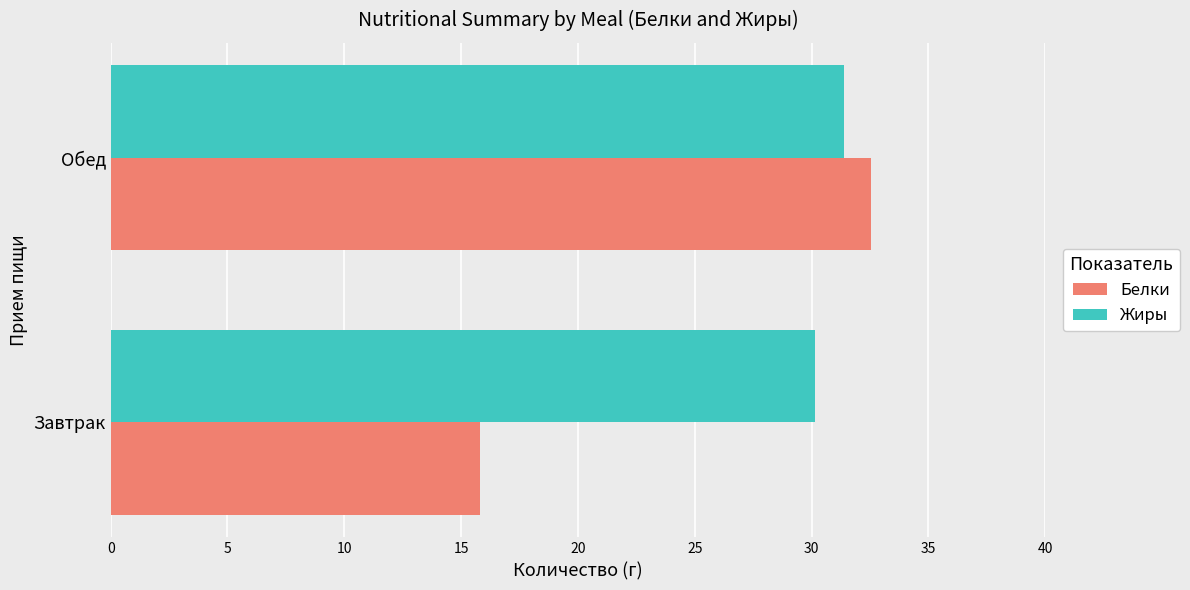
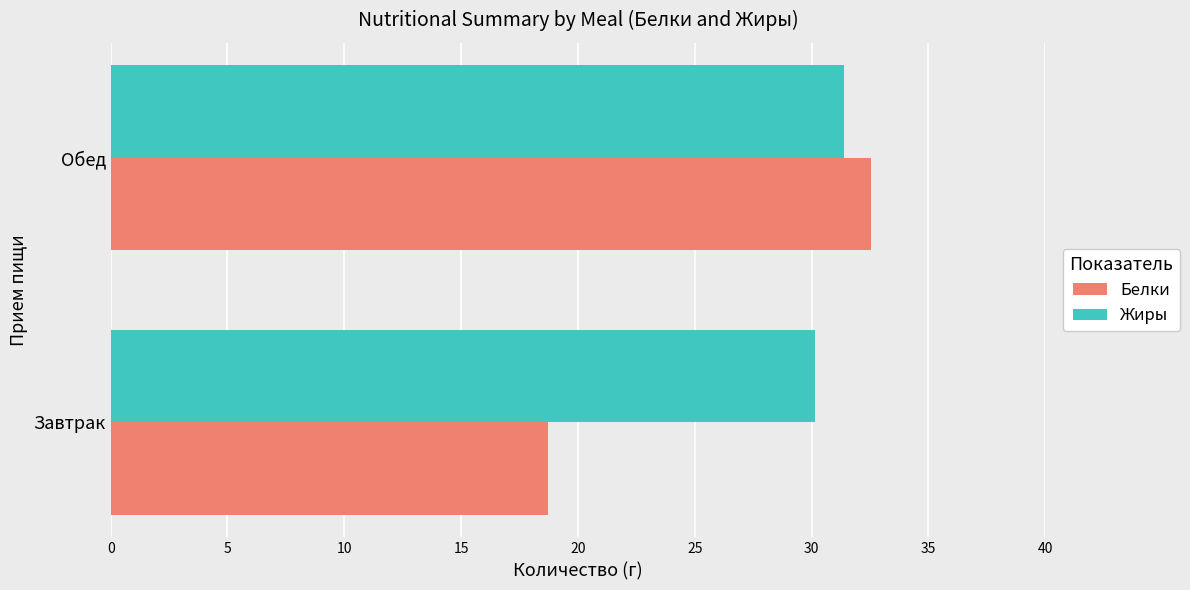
  {
    "Белки": {
      "Обед": 32.5,
-     "Завтрак": 15.8
+     "Завтрак": 18.7
    },
    "Жиры": {
      "Обед": 31.4,
      "Завтрак": 30.1
    }
  }
